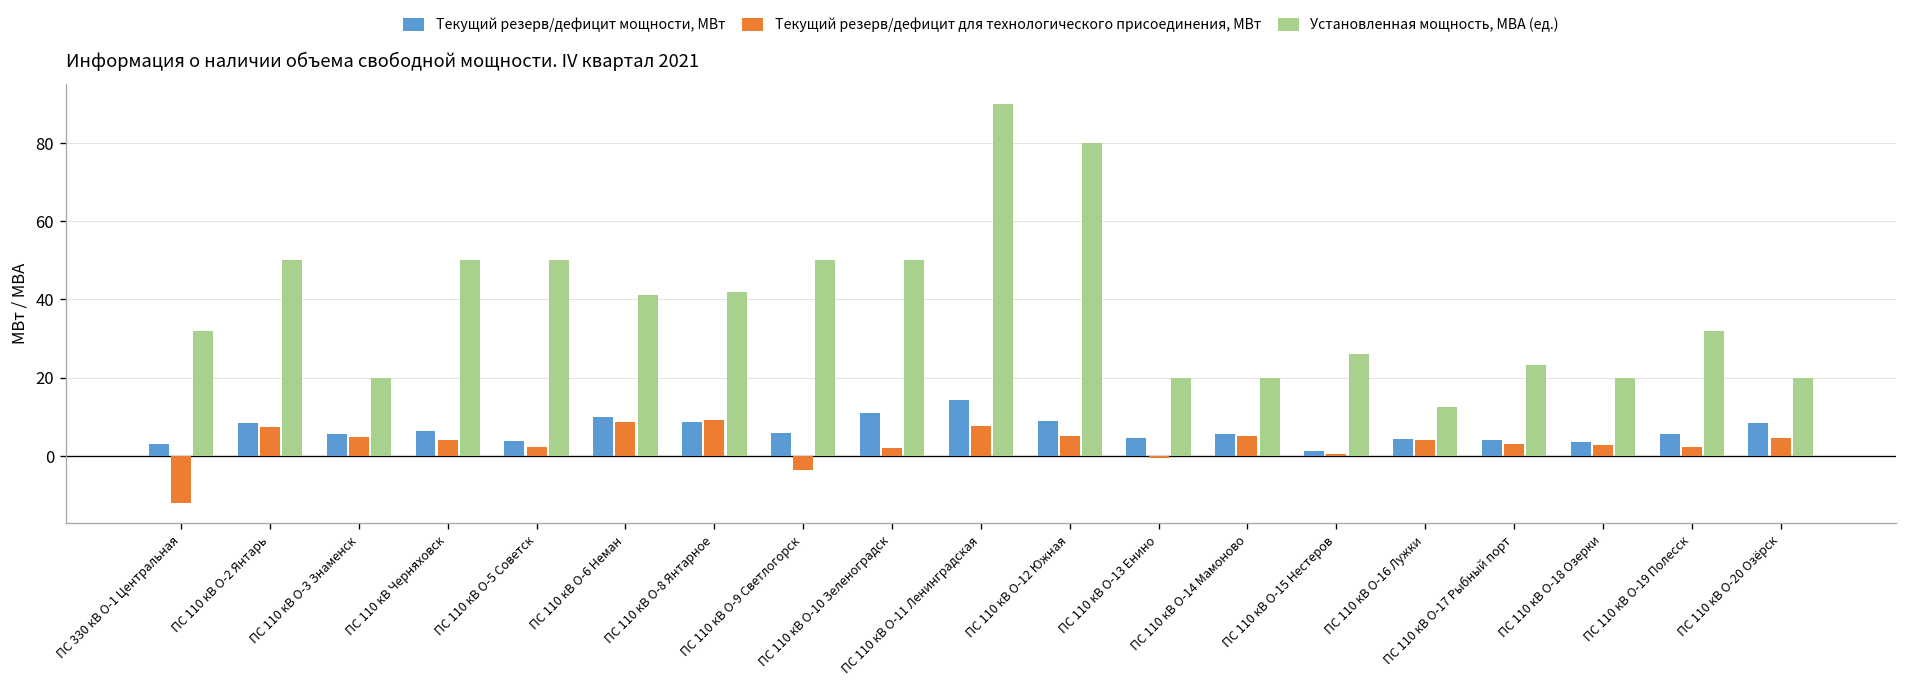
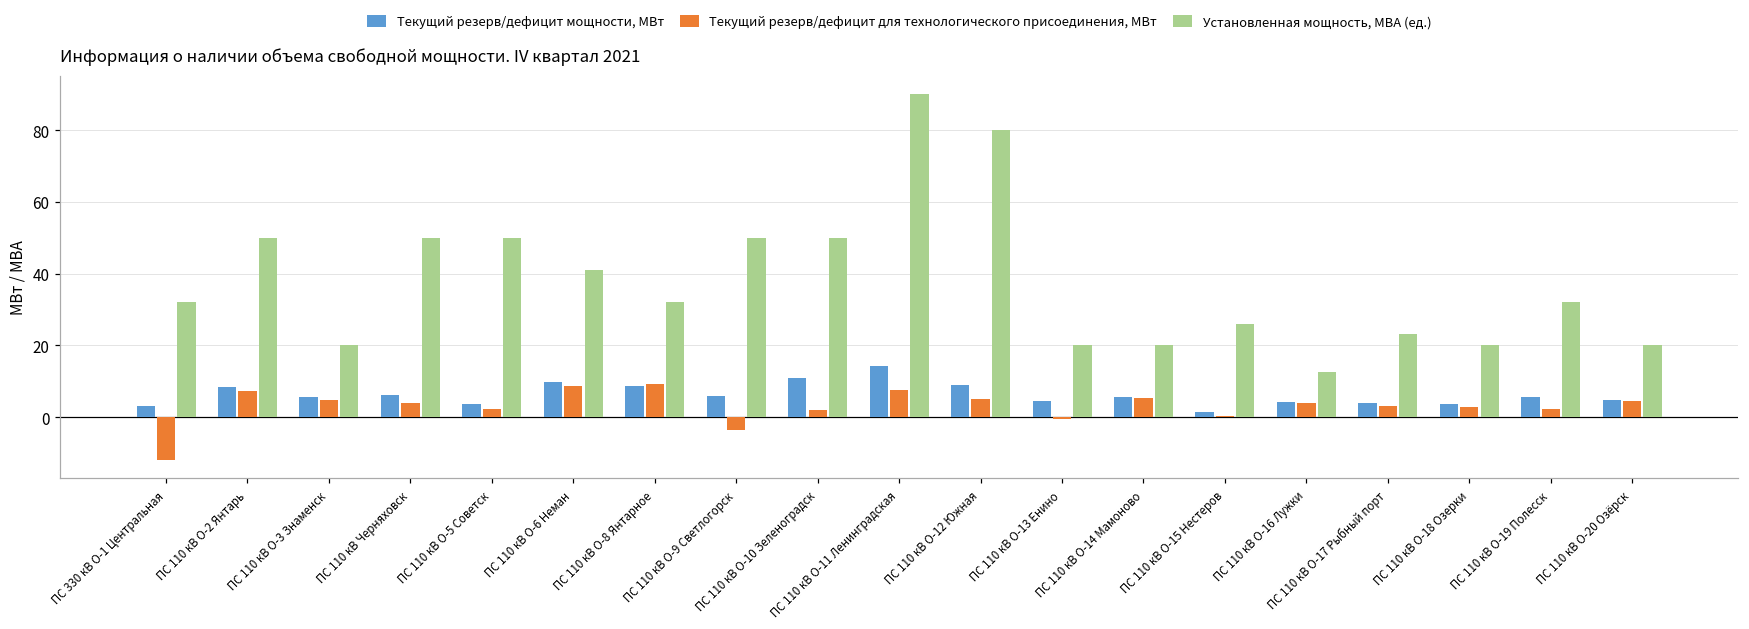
  {
    "Текущий резерв/дефицит мощности, МВт": {
      "ПС 330 кВ О-1 Центральная": 3,
      "ПС 110 кВ О-2 Янтарь": 8,
      "ПС 110 кВ О-3 Знаменск": 6,
      "ПС 110 кВ Черняховск": 6,
      "ПС 110 кВ О-5 Советск": 4,
      "ПС 110 кВ О-6 Неман": 10,
      "ПС 110 кВ О-8 Янтарное": 9,
      "ПС 110 кВ О-9 Светлогорск": 6,
      "ПС 110 кВ О-10 Зеленоградск": 11,
      "ПС 110 кВ О-11 Ленинградская": 14,
      "ПС 110 кВ О-12 Южная": 9,
      "ПС 110 кВ О-13 Енино": 5,
      "ПС 110 кВ О-14 Мамоново": 6,
      "ПС 110 кВ О-15 Нестеров": 1,
      "ПС 110 кВ О-16 Лужки": 4,
      "ПС 110 кВ О-17 Рыбный порт": 4,
      "ПС 110 кВ О-18 Озерки": 4,
      "ПС 110 кВ О-19 Полесск": 5,
-     "ПС 110 кВ О-20 Озёрск": 8
+     "ПС 110 кВ О-20 Озёрск": 5
    },
    "Текущий резерв/дефицит для технологического присоединения, МВт": {
      "ПС 330 кВ О-1 Центральная": -12,
      "ПС 110 кВ О-2 Янтарь": 7,
      "ПС 110 кВ О-3 Знаменск": 5,
      "ПС 110 кВ Черняховск": 4,
      "ПС 110 кВ О-5 Советск": 2,
      "ПС 110 кВ О-6 Неман": 9,
      "ПС 110 кВ О-8 Янтарное": 9,
      "ПС 110 кВ О-9 Светлогорск": -4,
      "ПС 110 кВ О-10 Зеленоградск": 2,
      "ПС 110 кВ О-11 Ленинградская": 8,
      "ПС 110 кВ О-12 Южная": 5,
      "ПС 110 кВ О-14 Мамоново": 5,
      "ПС 110 кВ О-16 Лужки": 4,
      "ПС 110 кВ О-17 Рыбный порт": 3,
      "ПС 110 кВ О-18 Озерки": 3,
      "ПС 110 кВ О-19 Полесск": 2,
      "ПС 110 кВ О-20 Озёрск": 5
    },
    "Установленная мощность, МВА (ед.)": {
      "ПС 330 кВ О-1 Центральная": 32,
      "ПС 110 кВ О-2 Янтарь": 50,
      "ПС 110 кВ О-3 Знаменск": 20,
      "ПС 110 кВ Черняховск": 50,
      "ПС 110 кВ О-5 Советск": 50,
      "ПС 110 кВ О-6 Неман": 41,
-     "ПС 110 кВ О-8 Янтарное": 42,
+     "ПС 110 кВ О-8 Янтарное": 32,
      "ПС 110 кВ О-9 Светлогорск": 50,
      "ПС 110 кВ О-10 Зеленоградск": 50,
      "ПС 110 кВ О-11 Ленинградская": 90,
      "ПС 110 кВ О-12 Южная": 80,
      "ПС 110 кВ О-13 Енино": 20,
      "ПС 110 кВ О-14 Мамоново": 20,
      "ПС 110 кВ О-15 Нестеров": 26,
      "ПС 110 кВ О-16 Лужки": 13,
      "ПС 110 кВ О-17 Рыбный порт": 23,
      "ПС 110 кВ О-18 Озерки": 20,
      "ПС 110 кВ О-19 Полесск": 32,
      "ПС 110 кВ О-20 Озёрск": 20
    }
  }
